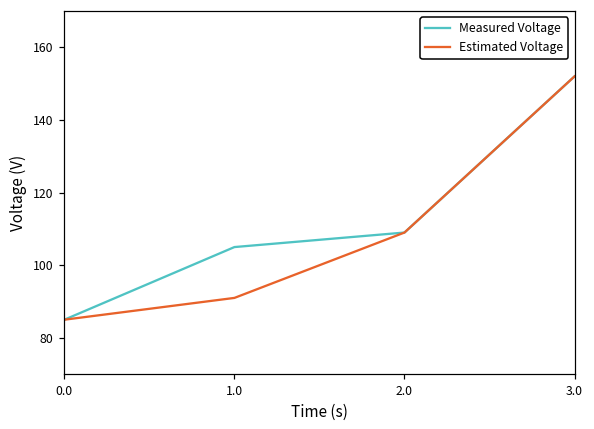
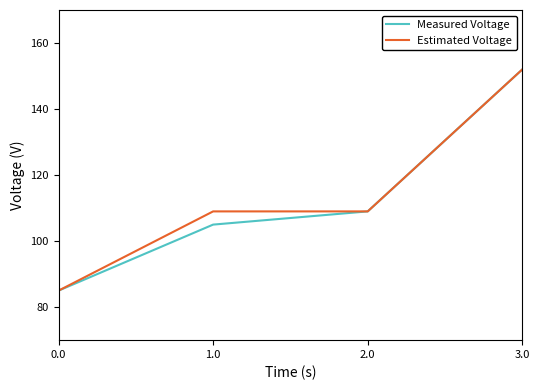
  {
    "Measured Voltage": {
      "1.0": 105
    },
    "Estimated Voltage": {
-     "1.0": 91
+     "1.0": 109
    }
  }
